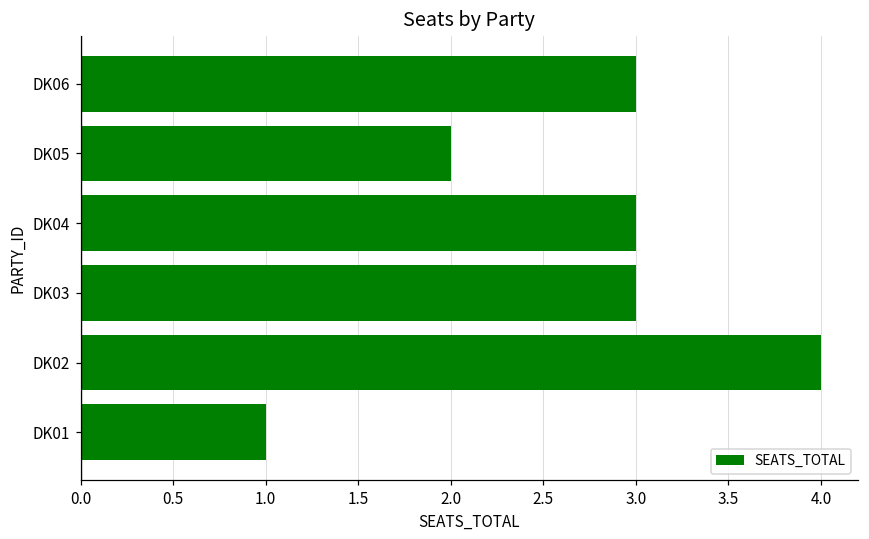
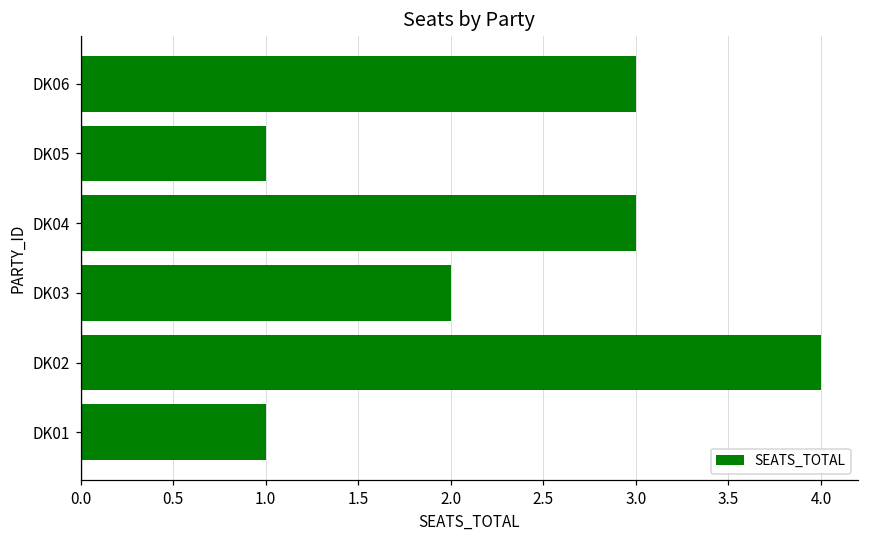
  {
    "DK06": 3,
-   "DK05": 2,
+   "DK05": 1,
    "DK04": 3,
-   "DK03": 3,
+   "DK03": 2,
    "DK02": 4,
    "DK01": 1
  }
